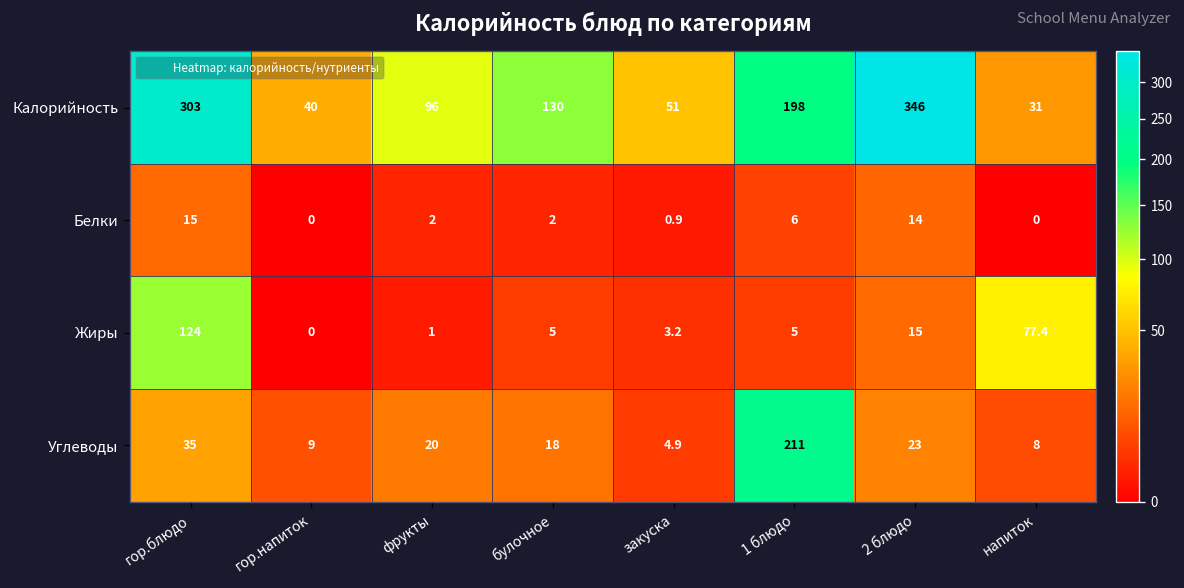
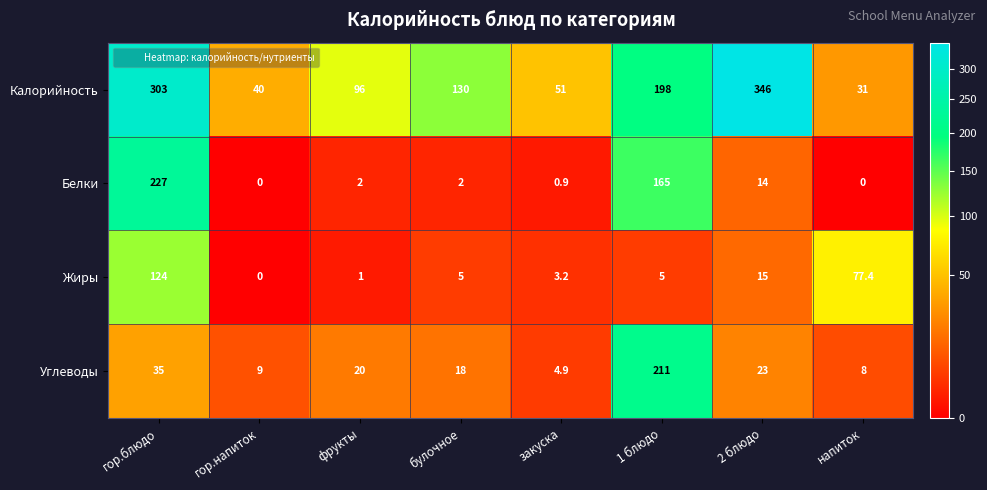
  {
    "Калорийность": {
      "гор.блюдо": 303,
      "гор.напиток": 40,
      "фрукты": 96,
      "булочное": 130,
      "закуска": 51,
      "1 блюдо": 198,
      "2 блюдо": 346,
      "напиток": 31
    },
    "Белки": {
-     "гор.блюдо": 15,
+     "гор.блюдо": 227,
      "гор.напиток": 0,
      "фрукты": 2,
      "булочное": 2,
      "закуска": 0.9,
-     "1 блюдо": 6,
+     "1 блюдо": 165,
      "2 блюдо": 14,
      "напиток": 0
    },
    "Жиры": {
      "гор.блюдо": 124,
      "гор.напиток": 0,
      "фрукты": 1,
      "булочное": 5,
      "закуска": 3.2,
      "1 блюдо": 5,
      "2 блюдо": 15,
      "напиток": 77.4
    },
    "Углеводы": {
      "гор.блюдо": 35,
      "гор.напиток": 9,
      "фрукты": 20,
      "булочное": 18,
      "закуска": 4.9,
      "1 блюдо": 211,
      "2 блюдо": 23,
      "напиток": 8
    }
  }
